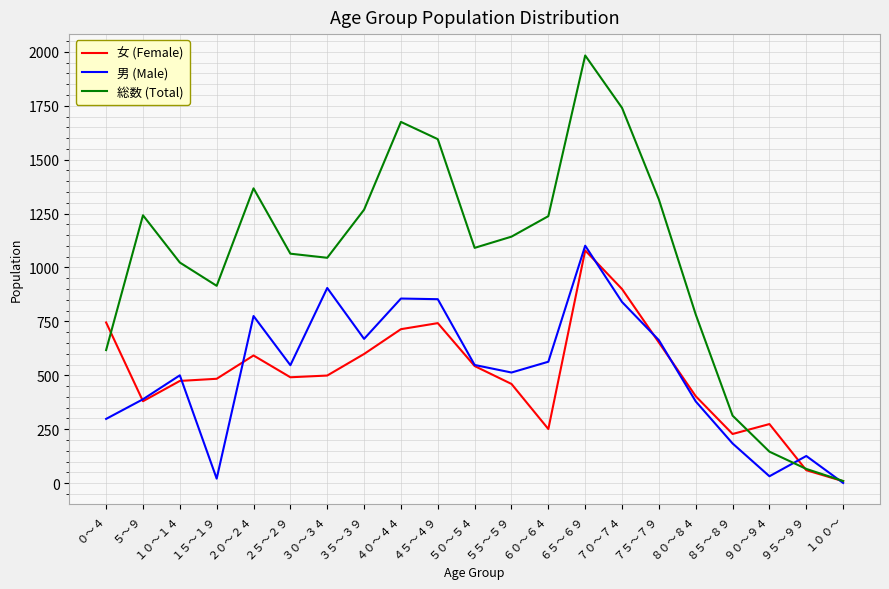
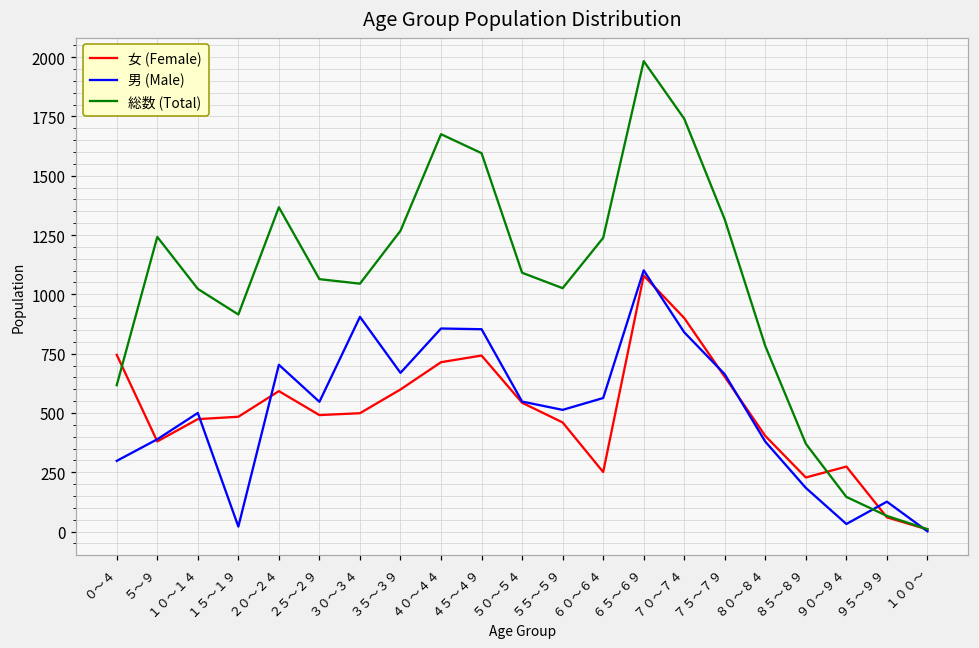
  {
    "女 (Female)": {
      "０～４": 750,
      "１０～１４": 470,
      "１５～１９": 480,
      "２０～２４": 590,
      "２５～２９": 490,
      "３０～３４": 500,
      "３５～３９": 600,
      "４０～４４": 710,
      "４５～４９": 740,
      "５５～５９": 460,
      "６０～６４": 250,
      "６５～６９": 1080,
      "７０～７４": 900,
      "８０～８４": 400,
      "８５～８９": 230,
      "９０～９４": 270
    },
    "男 (Male)": {
      "０～４": 300,
      "１０～１４": 500,
      "１５～１９": 20,
-     "２０～２４": 780,
+     "２０～２４": 700,
      "２５～２９": 550,
      "３０～３４": 910,
      "３５～３９": 670,
      "４０～４４": 860,
      "４５～４９": 850,
      "５５～５９": 510,
      "６０～６４": 560,
      "６５～６９": 1100,
      "７０～７４": 840,
      "８０～８４": 380,
      "８５～８９": 180,
      "９０～９４": 30,
      "９５～９９": 130
    },
    "総数 (Total)": {
      "０～４": 620,
      "５～９": 1240,
      "１０～１４": 1020,
      "１５～１９": 920,
      "２０～２４": 1370,
      "２５～２９": 1060,
      "３０～３４": 1050,
      "３５～３９": 1270,
      "４０～４４": 1680,
      "４５～４９": 1600,
      "５０～５４": 1090,
-     "５５～５９": 1140,
+     "５５～５９": 1030,
      "６０～６４": 1240,
      "６５～６９": 1980,
      "７０～７４": 1740,
      "７５～７９": 1320,
      "８０～８４": 780,
-     "８５～８９": 310,
+     "８５～８９": 370,
      "９０～９４": 150
    }
  }
